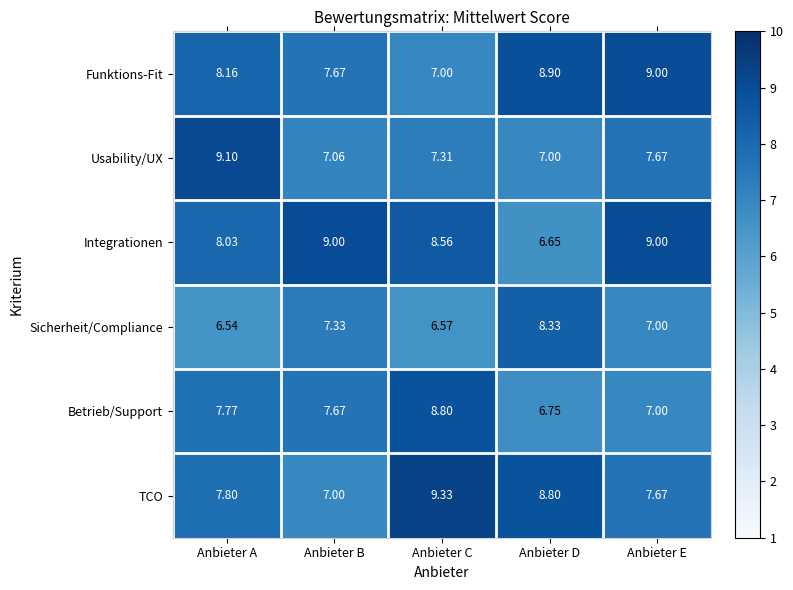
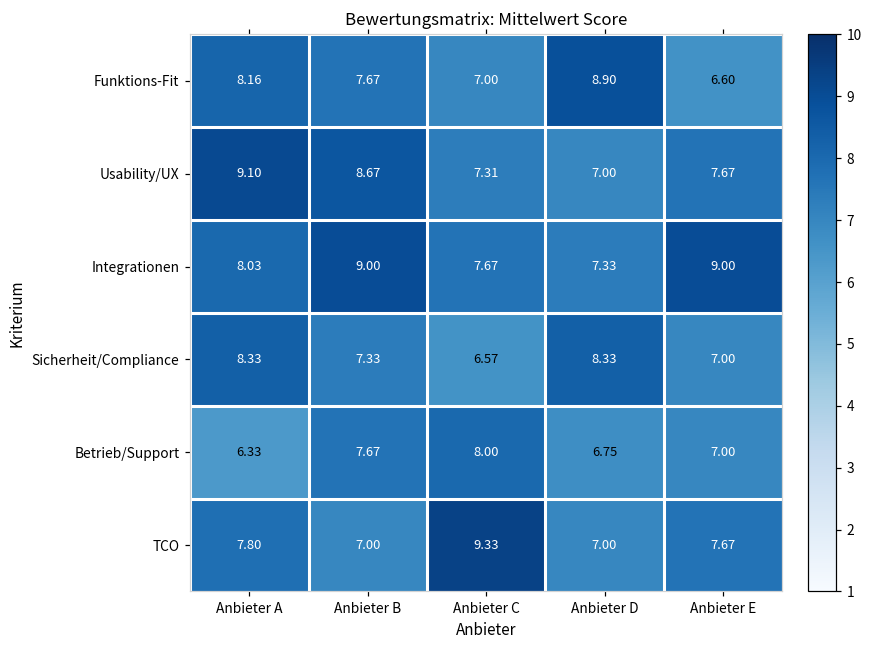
  {
    "Funktions-Fit": {
      "Anbieter A": 8.16,
      "Anbieter B": 7.67,
      "Anbieter C": 7.00,
      "Anbieter D": 8.90,
-     "Anbieter E": 9.00
+     "Anbieter E": 6.60
    },
    "Usability/UX": {
      "Anbieter A": 9.10,
-     "Anbieter B": 7.06,
+     "Anbieter B": 8.67,
      "Anbieter C": 7.31,
      "Anbieter D": 7.00,
      "Anbieter E": 7.67
    },
    "Integrationen": {
      "Anbieter A": 8.03,
      "Anbieter B": 9.00,
-     "Anbieter C": 8.56,
-     "Anbieter D": 6.65,
+     "Anbieter C": 7.67,
+     "Anbieter D": 7.33,
      "Anbieter E": 9.00
    },
    "Sicherheit/Compliance": {
-     "Anbieter A": 6.54,
+     "Anbieter A": 8.33,
      "Anbieter B": 7.33,
      "Anbieter C": 6.57,
      "Anbieter D": 8.33,
      "Anbieter E": 7.00
    },
    "Betrieb/Support": {
-     "Anbieter A": 7.77,
+     "Anbieter A": 6.33,
      "Anbieter B": 7.67,
-     "Anbieter C": 8.80,
+     "Anbieter C": 8.00,
      "Anbieter D": 6.75,
      "Anbieter E": 7.00
    },
    "TCO": {
      "Anbieter A": 7.80,
      "Anbieter B": 7.00,
      "Anbieter C": 9.33,
-     "Anbieter D": 8.80,
+     "Anbieter D": 7.00,
      "Anbieter E": 7.67
    }
  }
